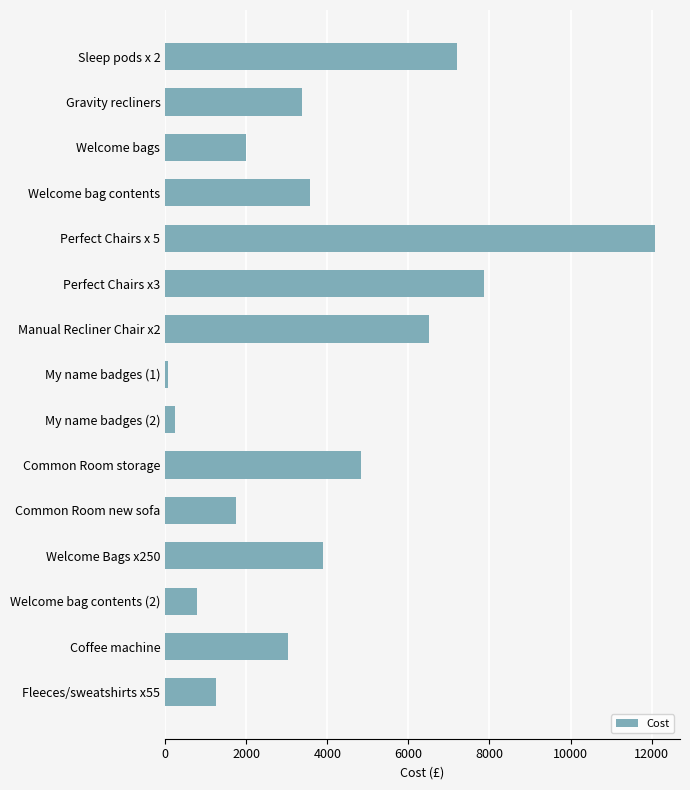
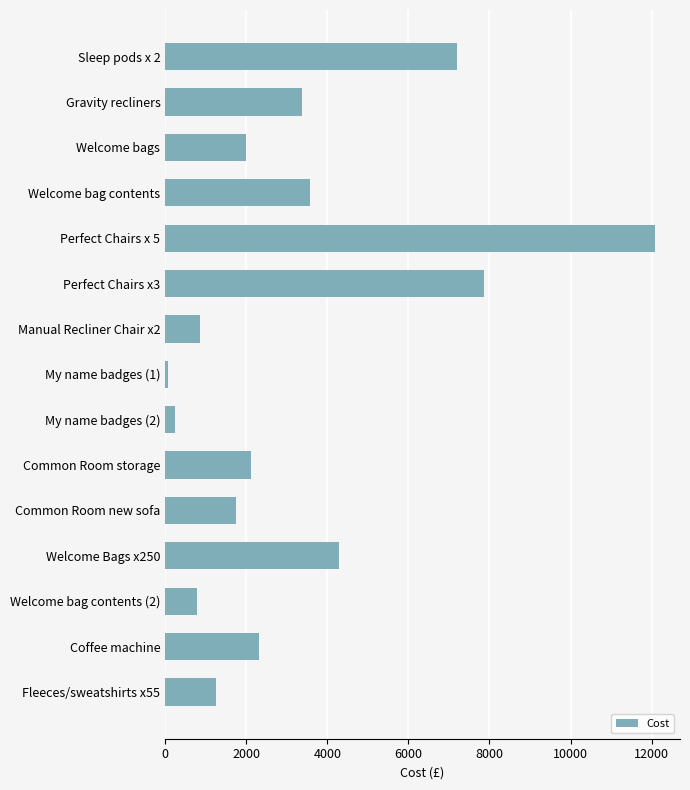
  {
    "Sleep pods x 2": 7200,
    "Gravity recliners": 3400,
    "Welcome bags": 2000,
    "Welcome bag contents": 3600,
    "Perfect Chairs x 5": 12100,
    "Perfect Chairs x3": 7900,
-   "Manual Recliner Chair x2": 6500,
+   "Manual Recliner Chair x2": 800,
    "My name badges (2)": 200,
-   "Common Room storage": 4800,
+   "Common Room storage": 2100,
    "Common Room new sofa": 1800,
-   "Welcome Bags x250": 3900,
+   "Welcome Bags x250": 4300,
    "Welcome bag contents (2)": 800,
-   "Coffee machine": 3000,
+   "Coffee machine": 2300,
    "Fleeces/sweatshirts x55": 1200
  }
